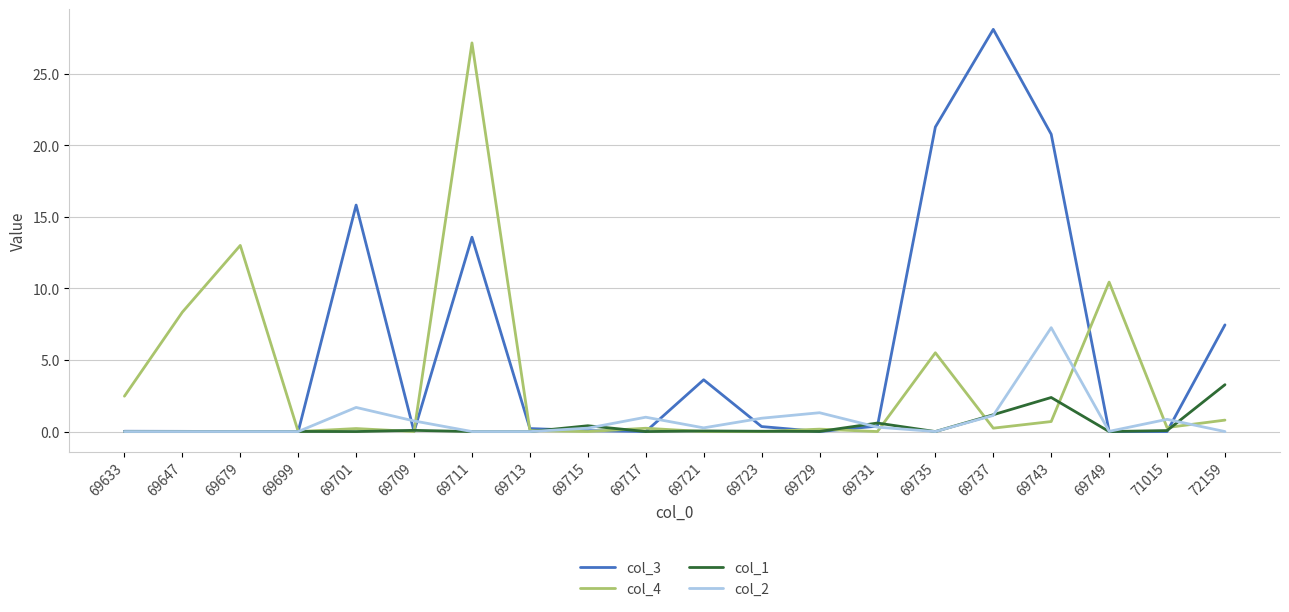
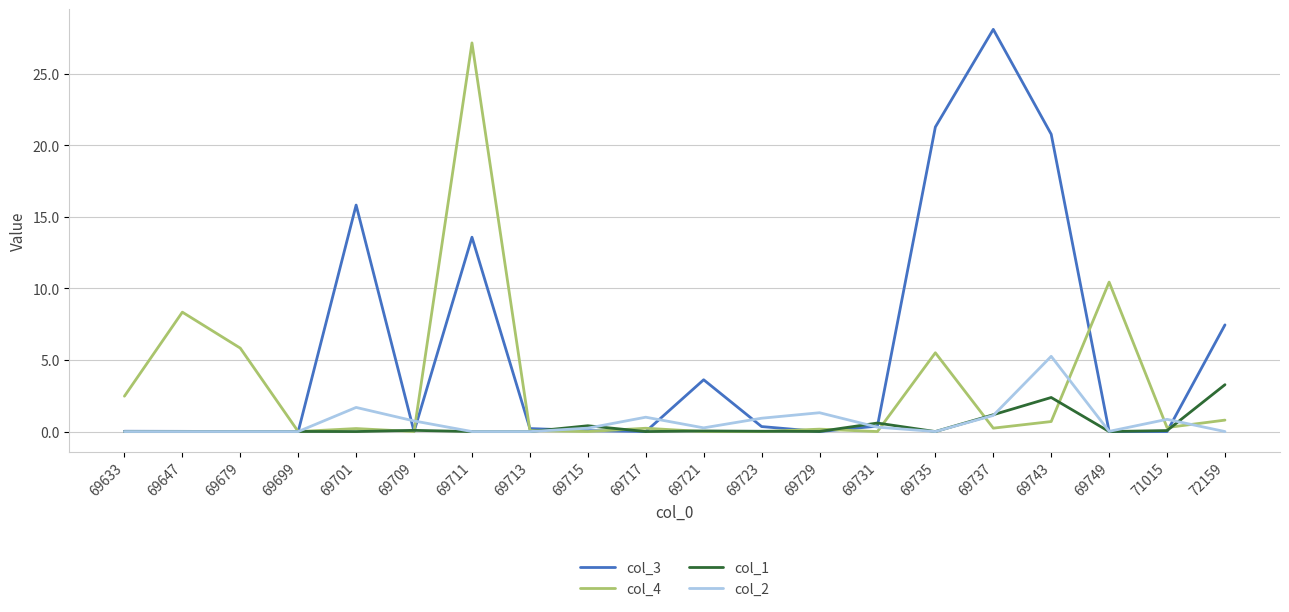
  {
    "col_3": {
      "69701": 15.8,
      "69711": 13.6,
      "69721": 3.6,
      "69723": 0.4,
      "69735": 21.3,
      "69737": 28.1,
      "69743": 20.8,
      "72159": 7.5
    },
    "col_4": {
      "69633": 2.5,
      "69647": 8.3,
-     "69679": 13.0,
+     "69679": 5.8,
      "69701": 0.2,
      "69711": 27.2,
      "69717": 0.2,
      "69731": 0.0,
      "69735": 5.5,
      "69737": 0.2,
      "69743": 0.7,
      "69749": 10.4,
      "71015": 0.3,
      "72159": 0.8
    },
    "col_1": {
      "69701": 0.0,
      "69731": 0.6,
      "69743": 2.4,
      "72159": 3.3
    },
    "col_2": {
      "69701": 1.7,
      "69709": 0.7,
      "69717": 1.0,
      "69721": 0.3,
      "69723": 0.9,
      "69729": 1.3,
-     "69743": 7.3,
+     "69743": 5.3,
      "71015": 0.9,
      "72159": 0.0
    }
  }
